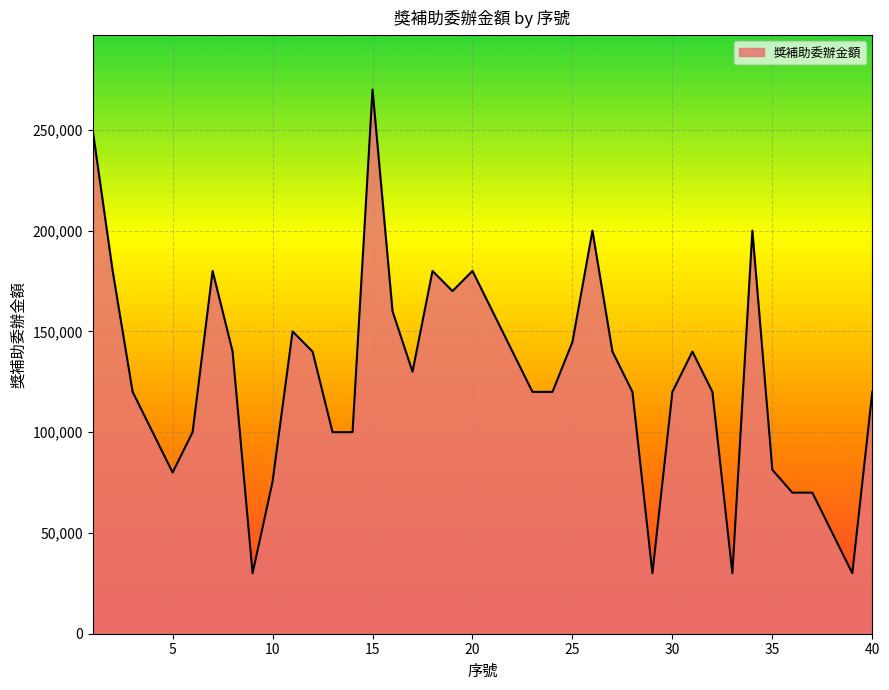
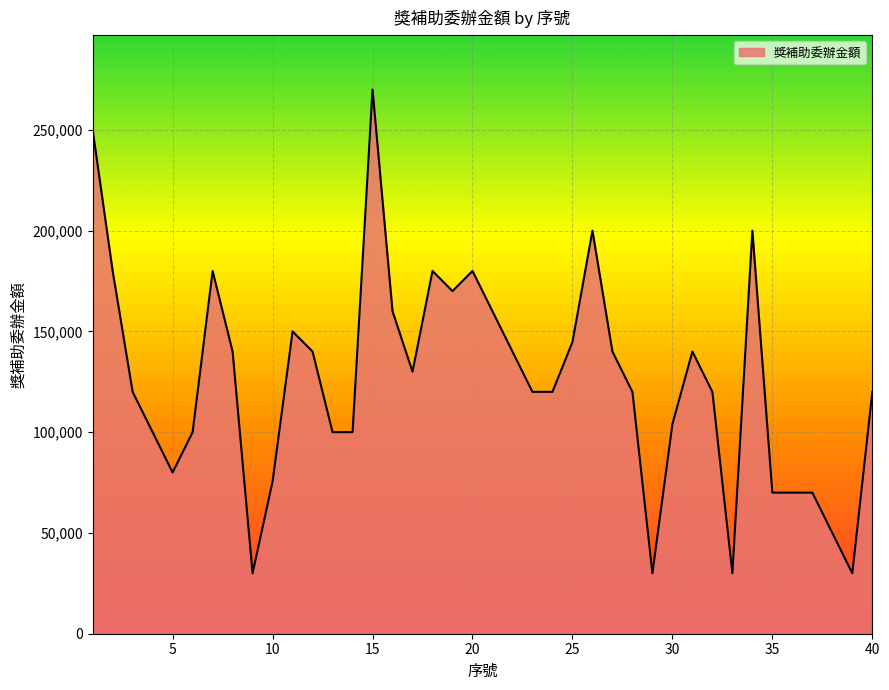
  {
    "5": "80,000",
    "10": "76,000",
    "15": "270,000",
    "20": "180,000",
    "25": "145,000",
-   "30": "120,000",
-   "35": "81,000",
+   "30": "104,000",
+   "35": "70,000",
    "40": "120,000"
  }
